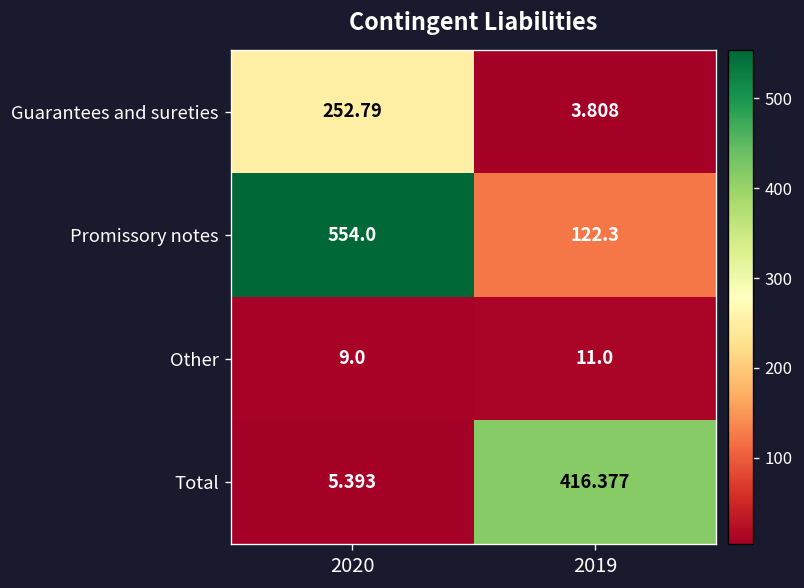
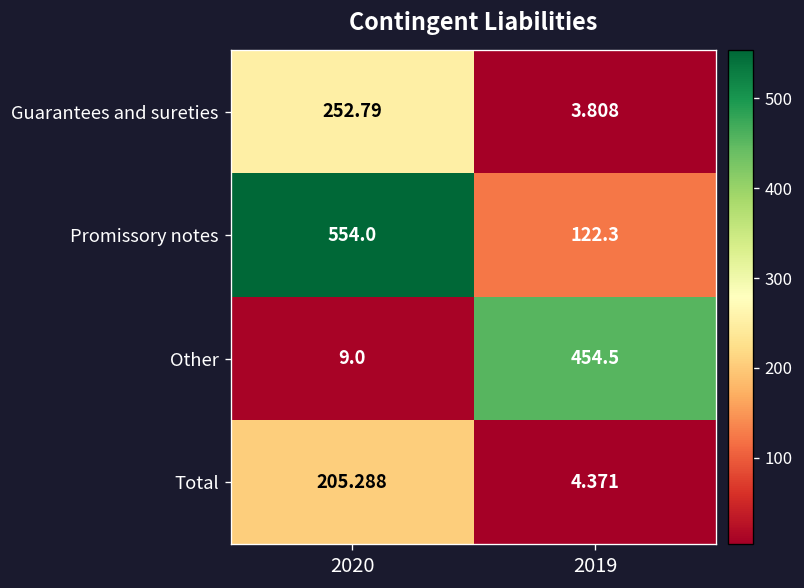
  {
    "Guarantees and sureties": {
      "2020": 252.79,
      "2019": 3.808
    },
    "Promissory notes": {
      "2020": 554.0,
      "2019": 122.3
    },
    "Other": {
      "2020": 9.0,
-     "2019": 11.0
+     "2019": 454.5
    },
    "Total": {
-     "2020": 5.393,
-     "2019": 416.377
+     "2020": 205.288,
+     "2019": 4.371
    }
  }
